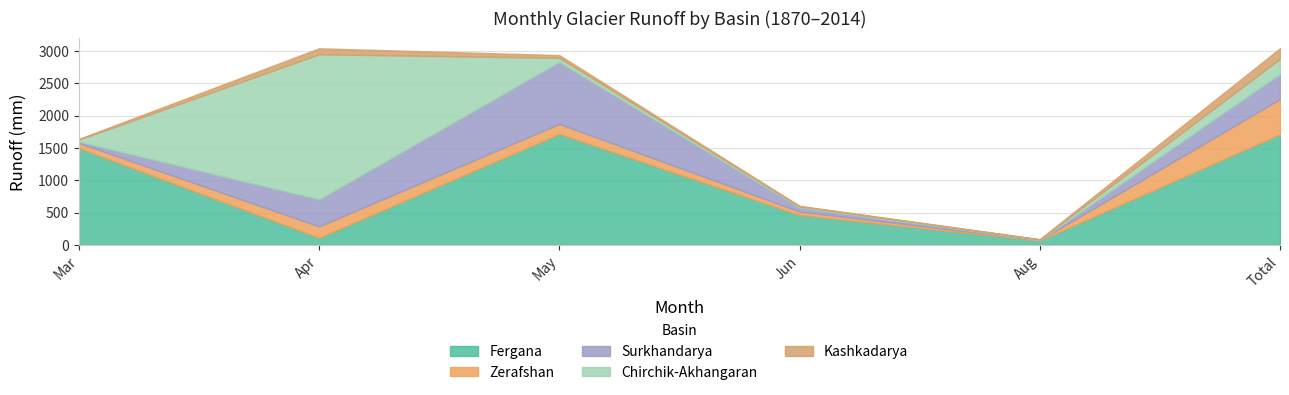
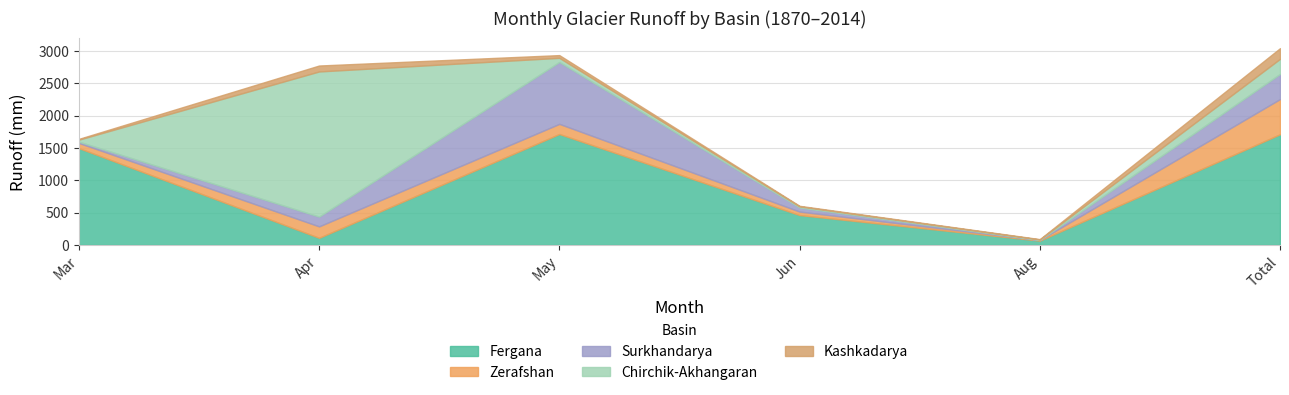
  {
    "Fergana": {
      "Mar": 1500,
      "Apr": 100,
      "May": 1700,
      "Jun": 500,
      "Total": 1700
    },
    "Surkhandarya": {
-     "Apr": 400,
+     "Apr": 200,
      "May": 1000,
      "Total": 400
    },
    "Chirchik-Akhangaran": {
      "Apr": 2200,
      "May": 100,
      "Total": 200
    }
  }
